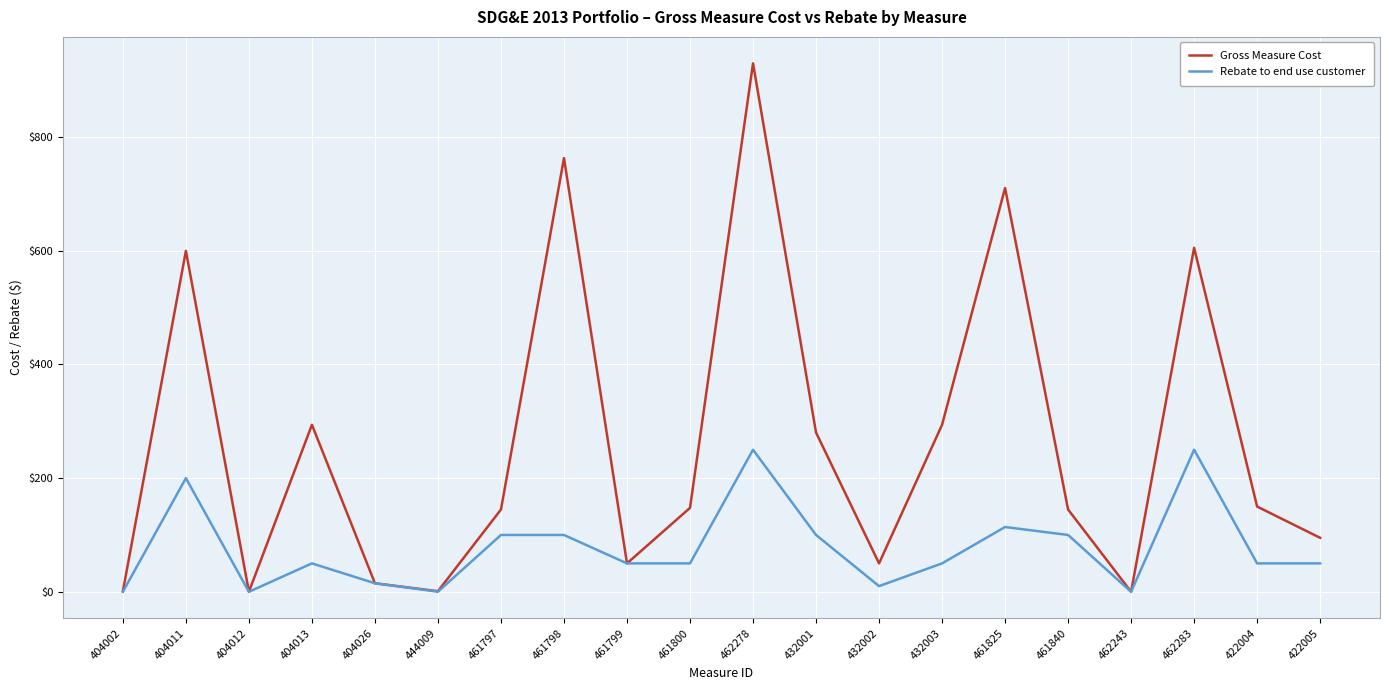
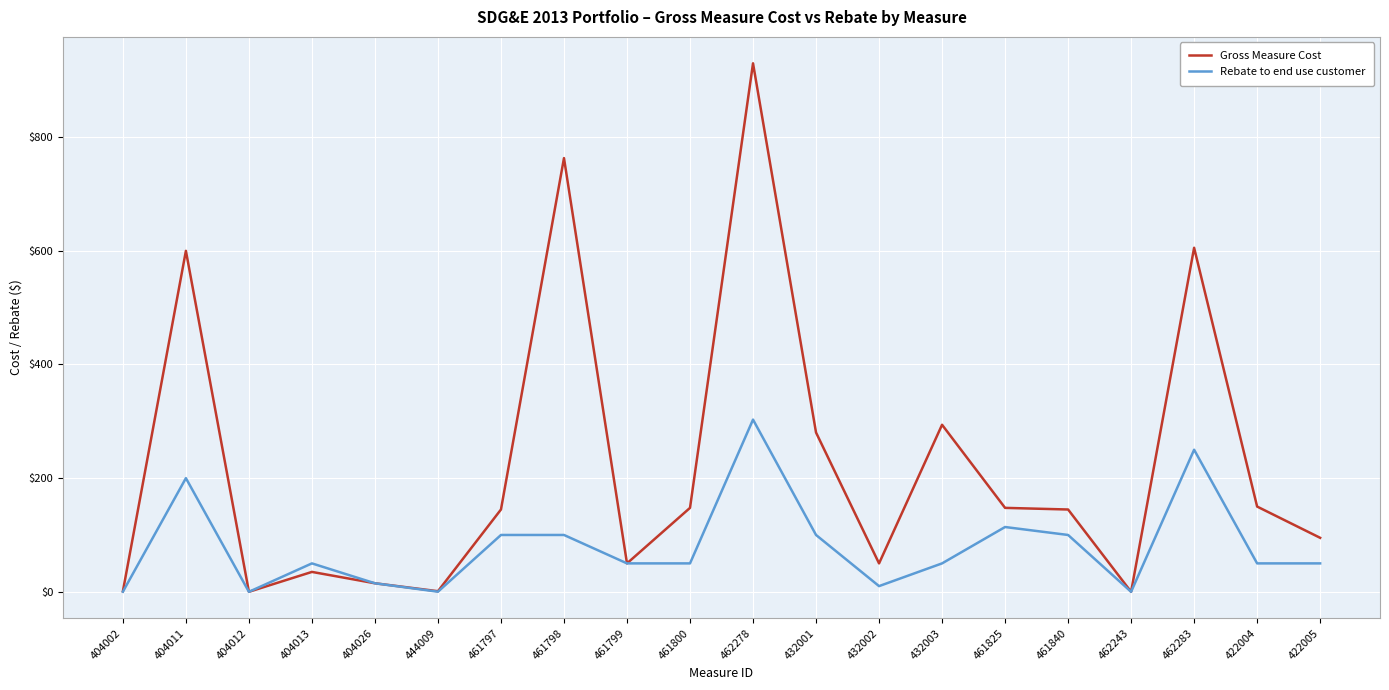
  {
    "Gross Measure Cost": {
      "404011": "$600",
-     "404013": "$290",
+     "404013": "$40",
      "461797": "$140",
      "461798": "$760",
      "461800": "$150",
      "462278": "$930",
      "432001": "$280",
      "432002": "$50",
      "432003": "$290",
-     "461825": "$710",
+     "461825": "$150",
      "461840": "$140",
      "462283": "$610",
      "422004": "$150",
      "422005": "$100"
    },
    "Rebate to end use customer": {
      "404011": "$200",
      "404013": "$50",
      "461797": "$100",
      "461798": "$100",
      "461800": "$50",
-     "462278": "$250",
+     "462278": "$300",
      "432001": "$100",
      "432002": "$10",
      "432003": "$50",
      "461825": "$110",
      "461840": "$100",
      "462283": "$250",
      "422004": "$50",
      "422005": "$50"
    }
  }
